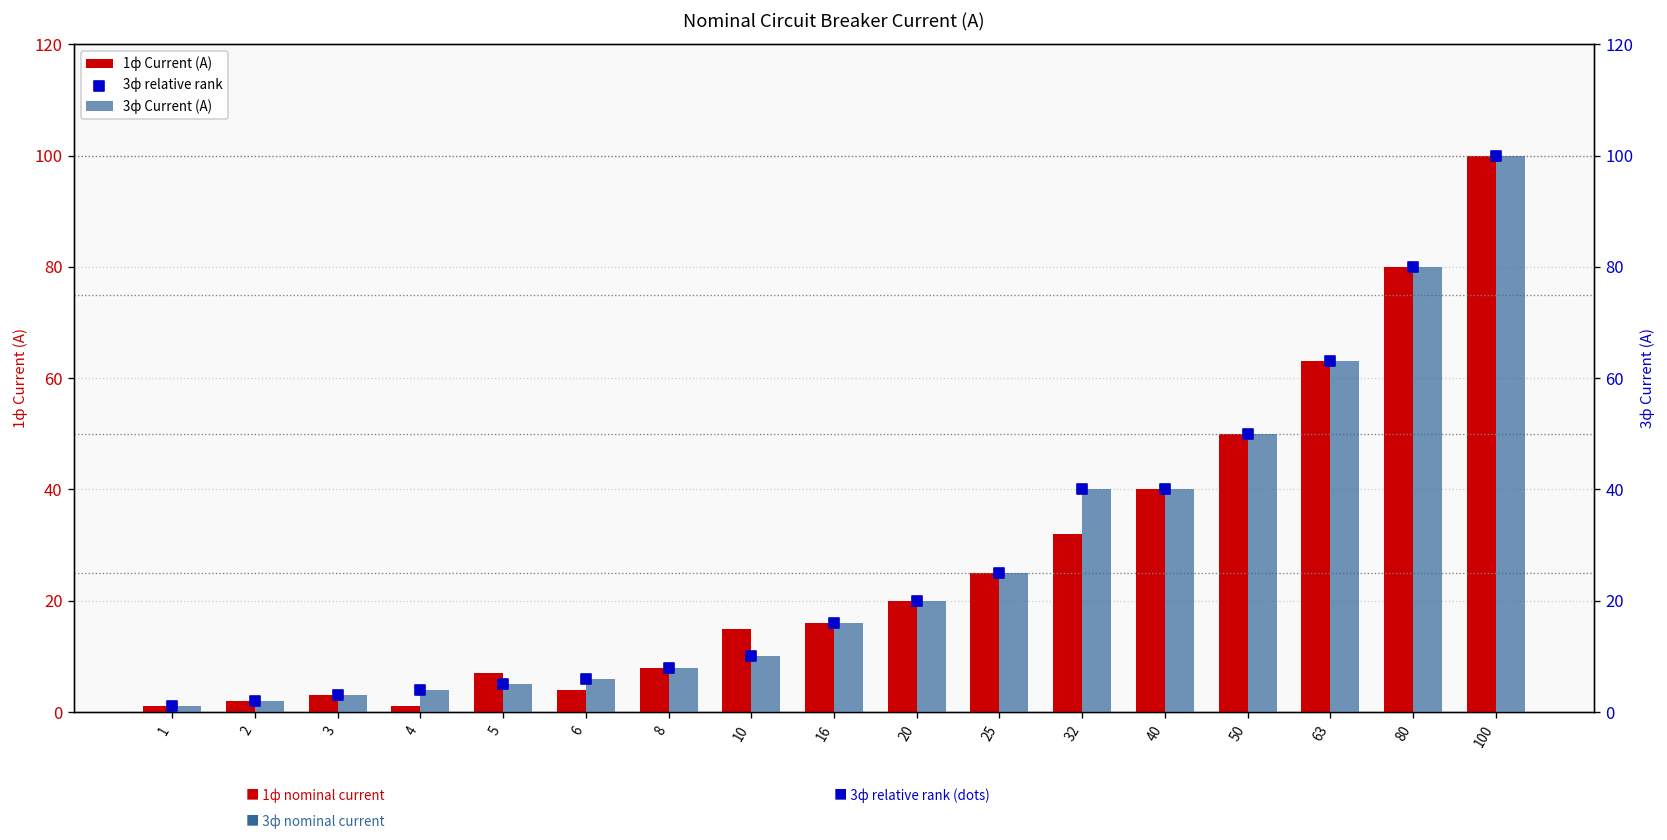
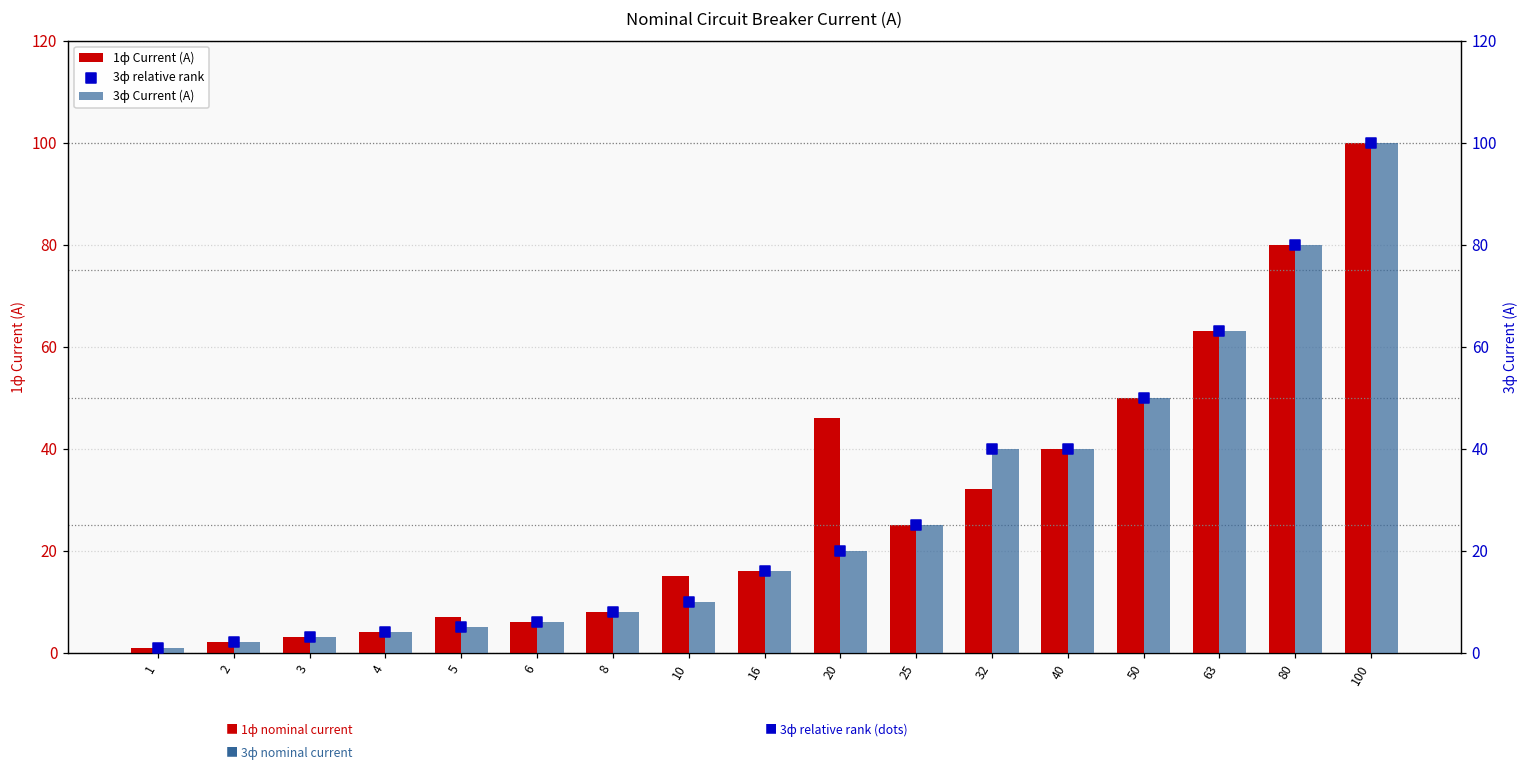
  {
    "1ф Current (A)": {
      "1": 1,
      "2": 2,
      "3": 3,
-     "4": 1,
+     "4": 4,
      "5": 7,
-     "6": 4,
+     "6": 6,
      "8": 8,
      "10": 15,
      "16": 16,
-     "20": 20,
+     "20": 46,
      "25": 25,
      "32": 32,
      "40": 40,
      "50": 50,
      "63": 63,
      "80": 80,
      "100": 100
    },
    "3ф Current (A)": {
      "1": 1,
      "2": 2,
      "3": 3,
      "4": 4,
      "5": 5,
      "6": 6,
      "8": 8,
      "10": 10,
      "16": 16,
      "20": 20,
      "25": 25,
      "32": 40,
      "40": 40,
      "50": 50,
      "63": 63,
      "80": 80,
      "100": 100
    }
  }
